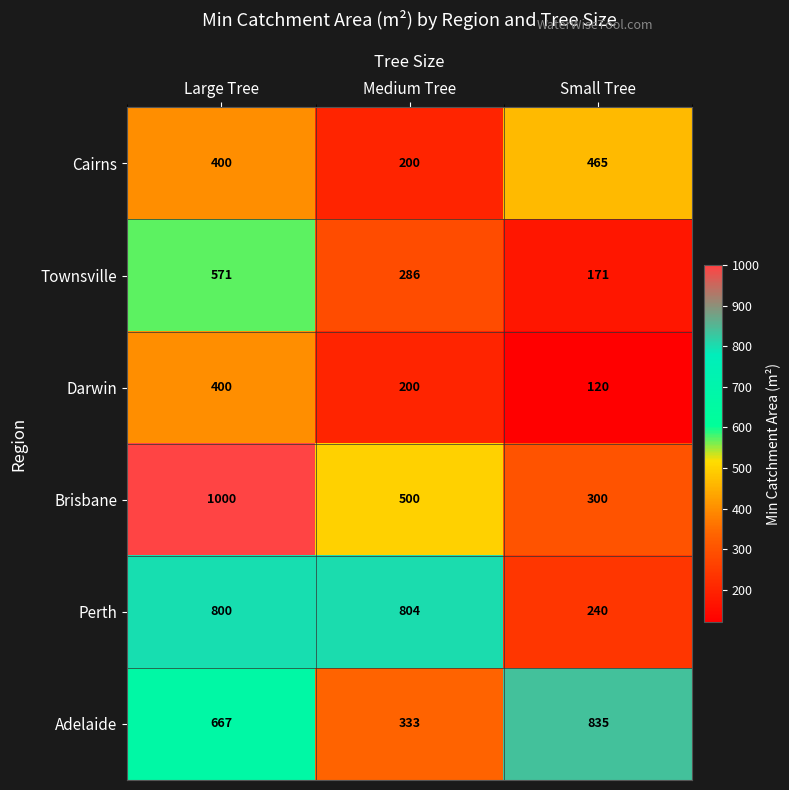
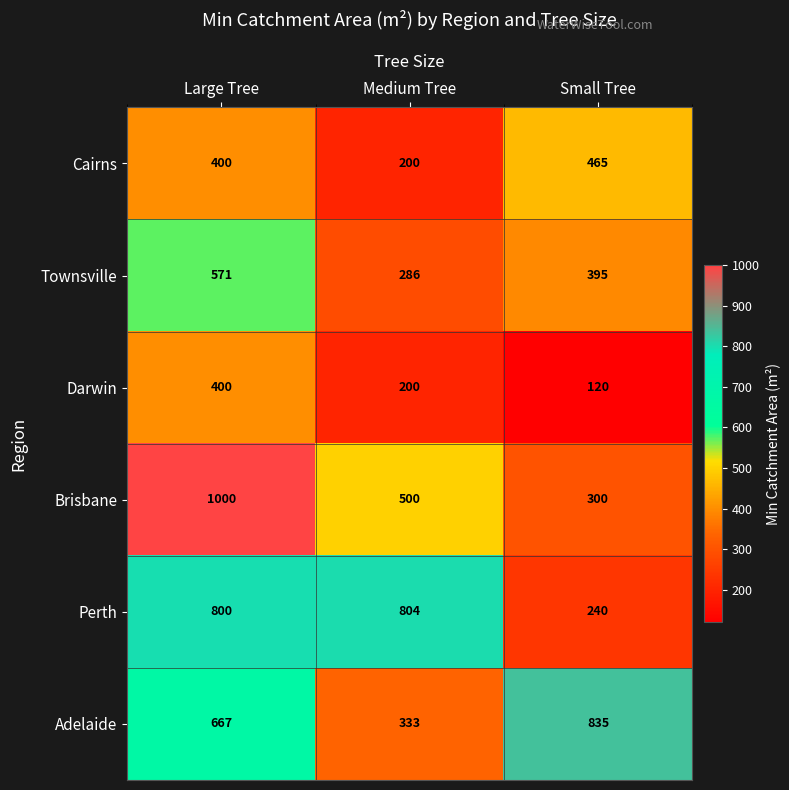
  {
    "Cairns": {
      "Large Tree": 400,
      "Medium Tree": 200,
      "Small Tree": 465
    },
    "Townsville": {
      "Large Tree": 571,
      "Medium Tree": 286,
-     "Small Tree": 171
+     "Small Tree": 395
    },
    "Darwin": {
      "Large Tree": 400,
      "Medium Tree": 200,
      "Small Tree": 120
    },
    "Brisbane": {
      "Large Tree": 1000,
      "Medium Tree": 500,
      "Small Tree": 300
    },
    "Perth": {
      "Large Tree": 800,
      "Medium Tree": 804,
      "Small Tree": 240
    },
    "Adelaide": {
      "Large Tree": 667,
      "Medium Tree": 333,
      "Small Tree": 835
    }
  }
